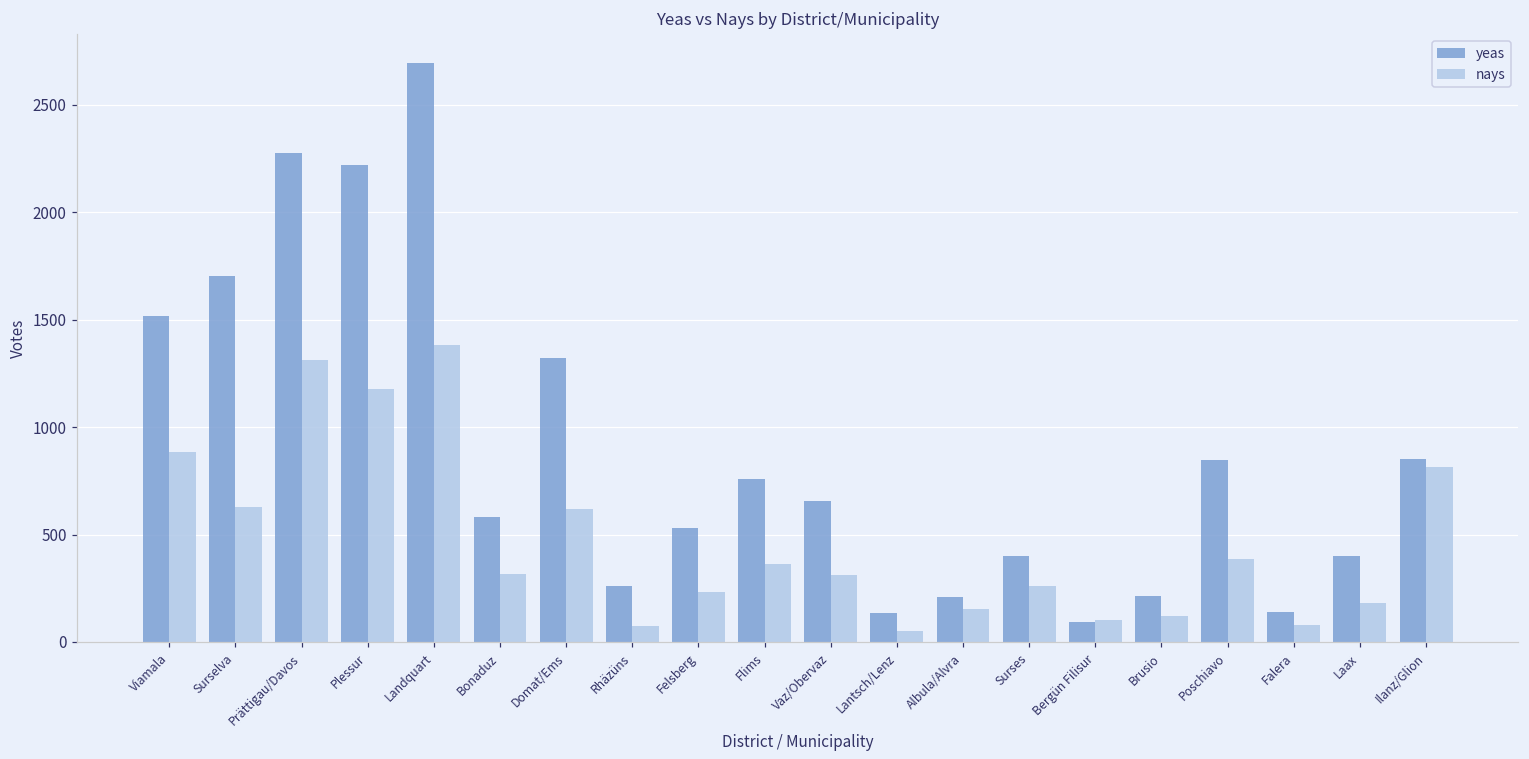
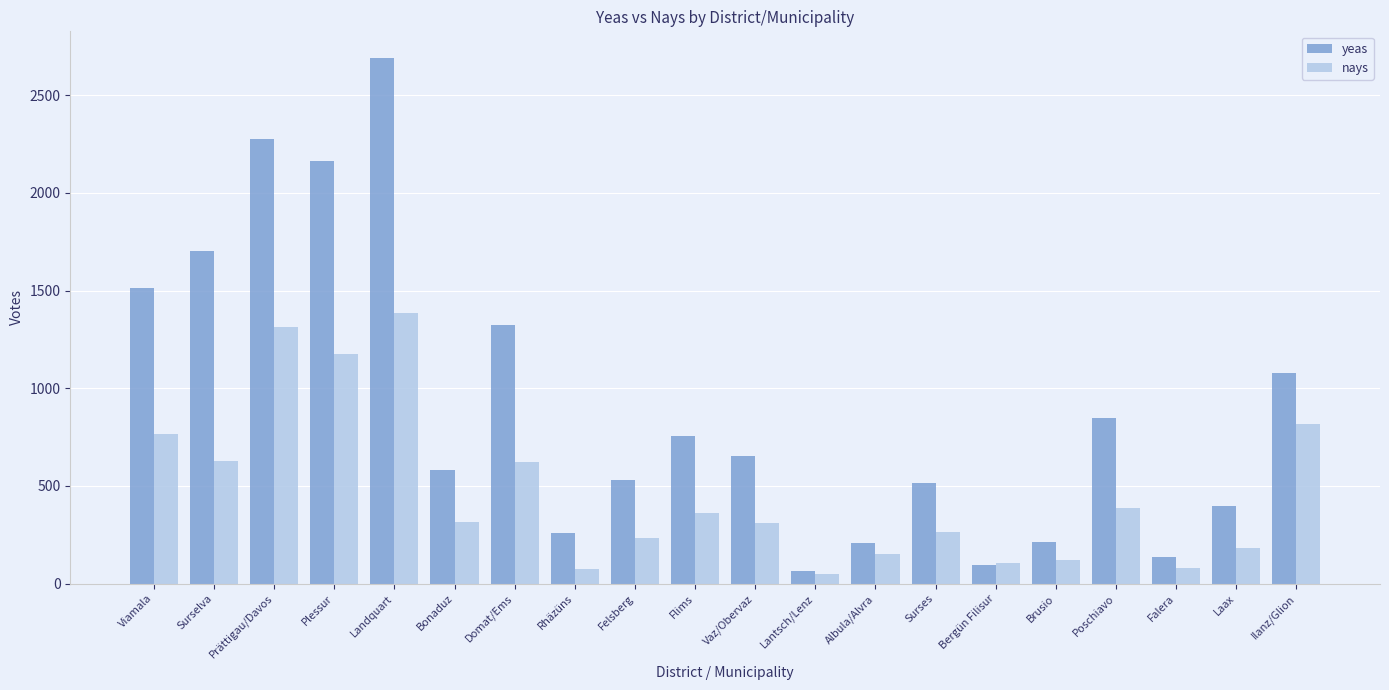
  {
    "yeas": {
      "Viamala": 1520,
      "Surselva": 1700,
      "Prättigau/Davos": 2270,
-     "Plessur": 2220,
+     "Plessur": 2160,
      "Landquart": 2690,
      "Bonaduz": 580,
      "Domat/Ems": 1320,
      "Rhäzüns": 260,
      "Felsberg": 530,
      "Flims": 760,
      "Vaz/Obervaz": 660,
-     "Lantsch/Lenz": 130,
+     "Lantsch/Lenz": 70,
      "Albula/Alvra": 210,
-     "Surses": 400,
+     "Surses": 510,
      "Bergün Filisur": 90,
      "Brusio": 220,
      "Poschiavo": 850,
      "Falera": 140,
      "Laax": 400,
-     "Ilanz/Glion": 850
+     "Ilanz/Glion": 1080
    },
    "nays": {
-     "Viamala": 880,
+     "Viamala": 770,
      "Surselva": 630,
      "Prättigau/Davos": 1310,
      "Plessur": 1180,
      "Landquart": 1380,
      "Bonaduz": 320,
      "Domat/Ems": 620,
      "Rhäzüns": 80,
      "Felsberg": 240,
      "Flims": 360,
      "Vaz/Obervaz": 310,
      "Lantsch/Lenz": 50,
      "Albula/Alvra": 150,
      "Surses": 260,
      "Bergün Filisur": 100,
      "Brusio": 120,
      "Poschiavo": 390,
      "Falera": 80,
      "Laax": 180,
      "Ilanz/Glion": 820
    }
  }
